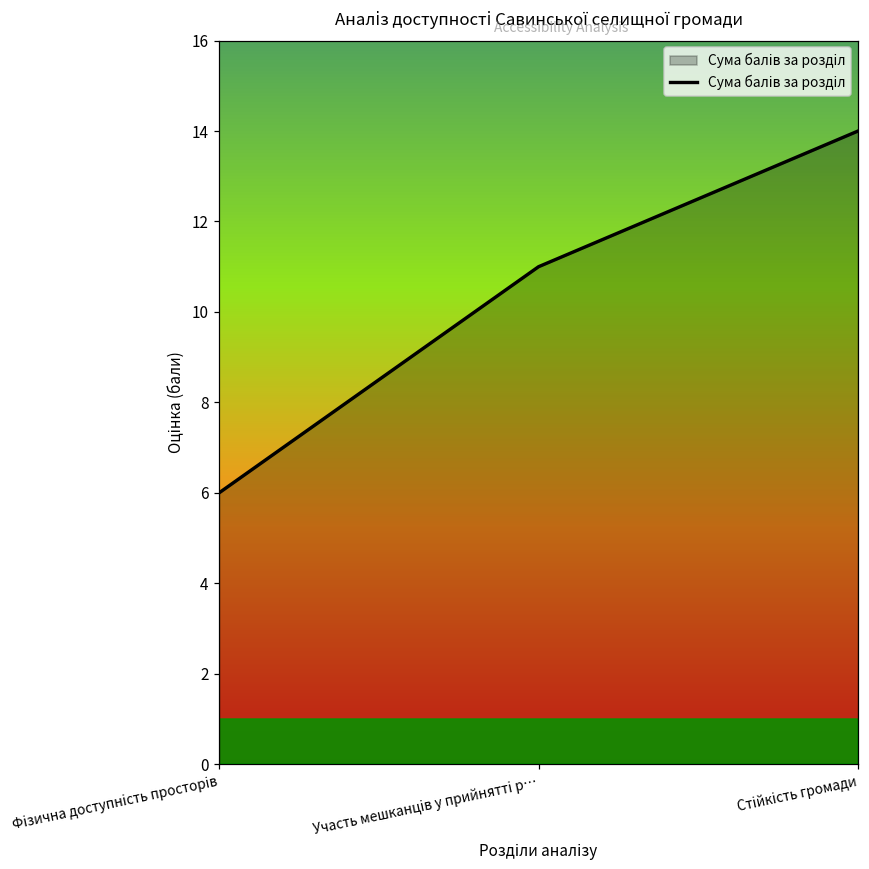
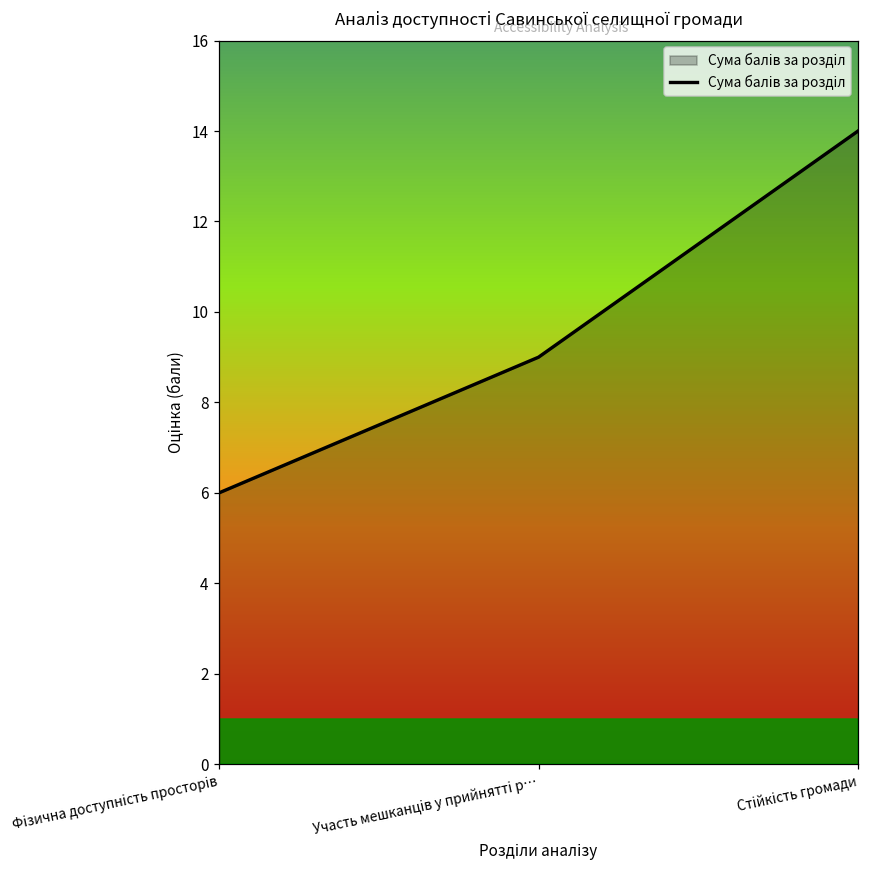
  {
    "Фізична доступність просторів": 6,
-   "Участь мешканців у прийнятті р…": 11,
+   "Участь мешканців у прийнятті р…": 9,
    "Стійкість громади": 14
  }
